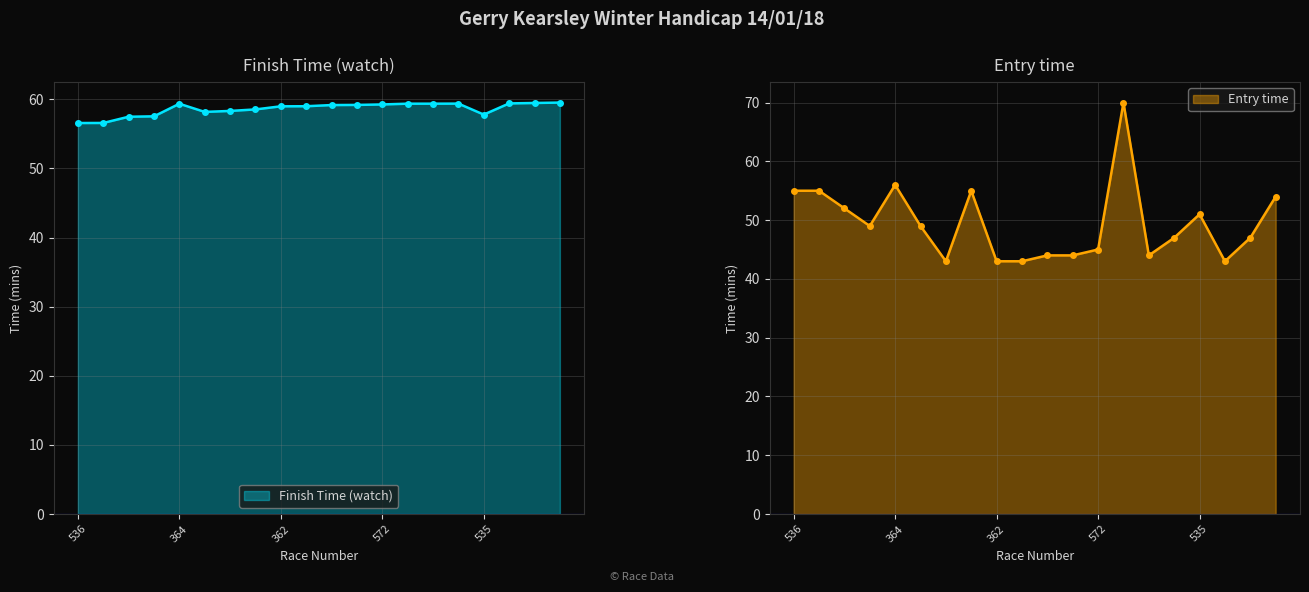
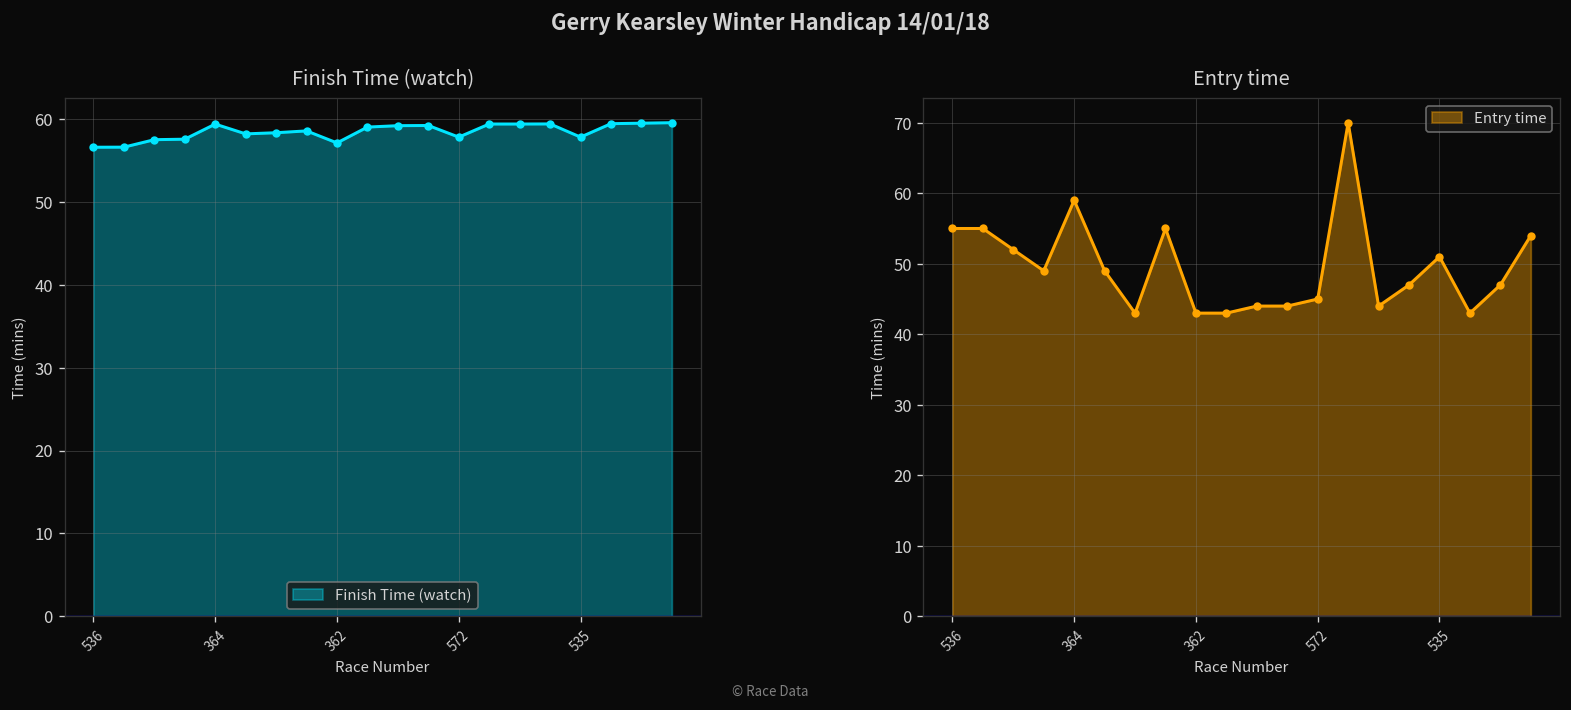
  {
    "Finish Time (watch)": {
      "536": 57,
      "364": 59,
-     "362": 59,
-     "572": 59,
+     "362": 57,
+     "572": 58,
      "535": 58
    },
    "Entry time": {
      "536": 55,
-     "364": 56,
+     "364": 59,
      "362": 43,
      "572": 45,
      "535": 51
    }
  }
